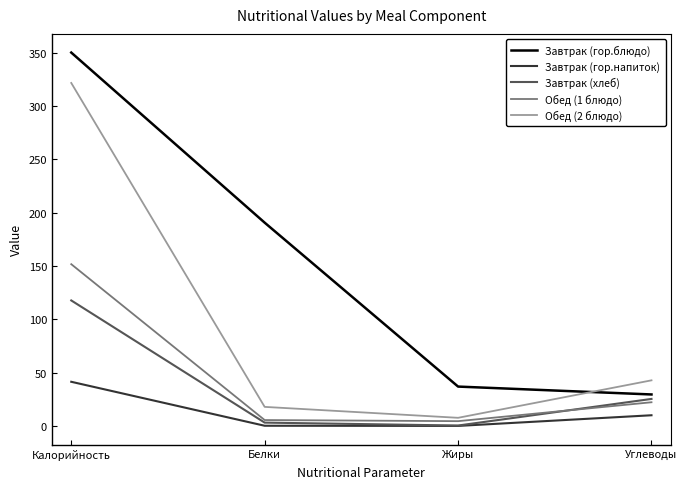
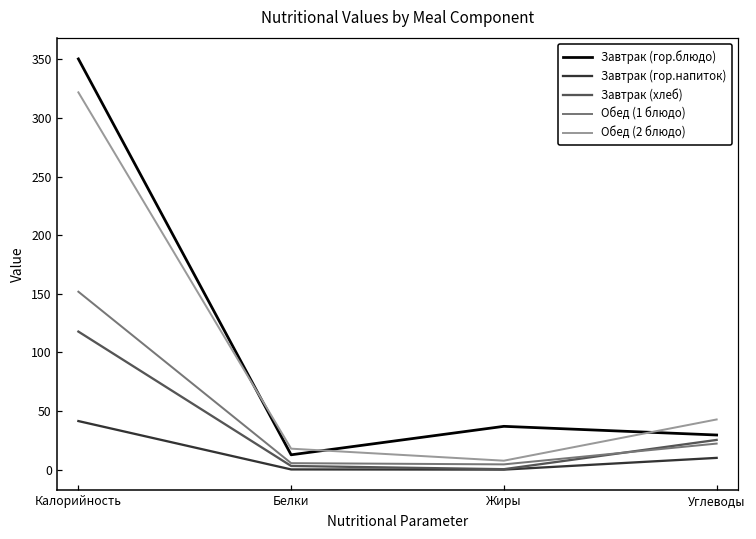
  {
    "Завтрак (гор.блюдо)": {
      "Калорийность": 350,
-     "Белки": 191,
+     "Белки": 13,
      "Жиры": 37,
      "Углеводы": 30
    }
  }
